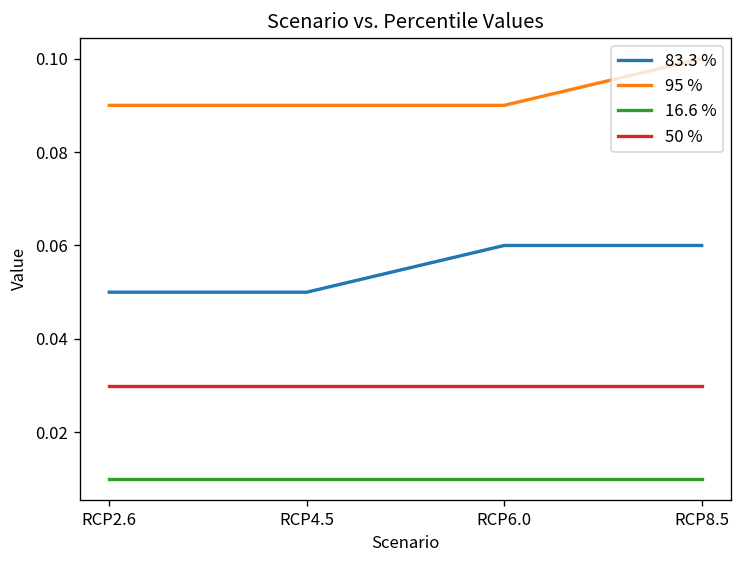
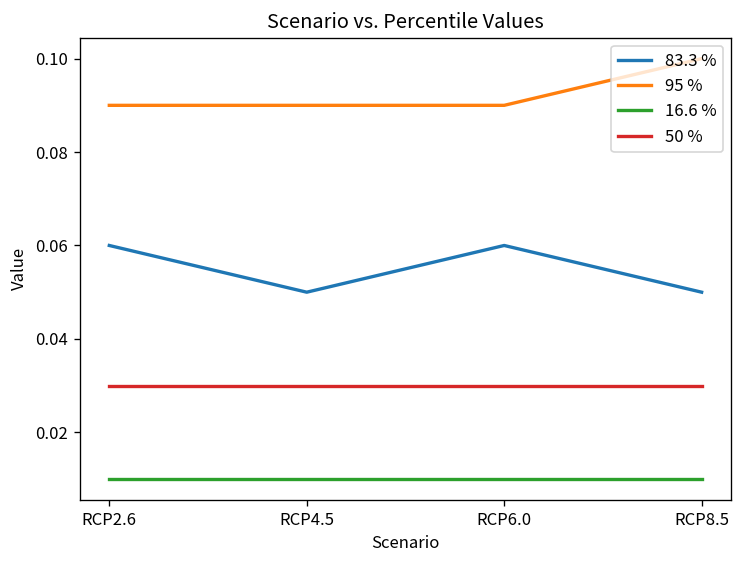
  {
    "83.3 %": {
-     "RCP2.6": 0.05,
+     "RCP2.6": 0.06,
      "RCP4.5": 0.05,
      "RCP6.0": 0.06,
-     "RCP8.5": 0.06
+     "RCP8.5": 0.05
    },
    "95 %": {
      "RCP2.6": 0.09,
      "RCP4.5": 0.09,
      "RCP6.0": 0.09
    },
    "16.6 %": {
      "RCP2.6": 0.01,
      "RCP4.5": 0.01,
      "RCP6.0": 0.01,
      "RCP8.5": 0.01
    },
    "50 %": {
      "RCP2.6": 0.03,
      "RCP4.5": 0.03,
      "RCP6.0": 0.03,
      "RCP8.5": 0.03
    }
  }
